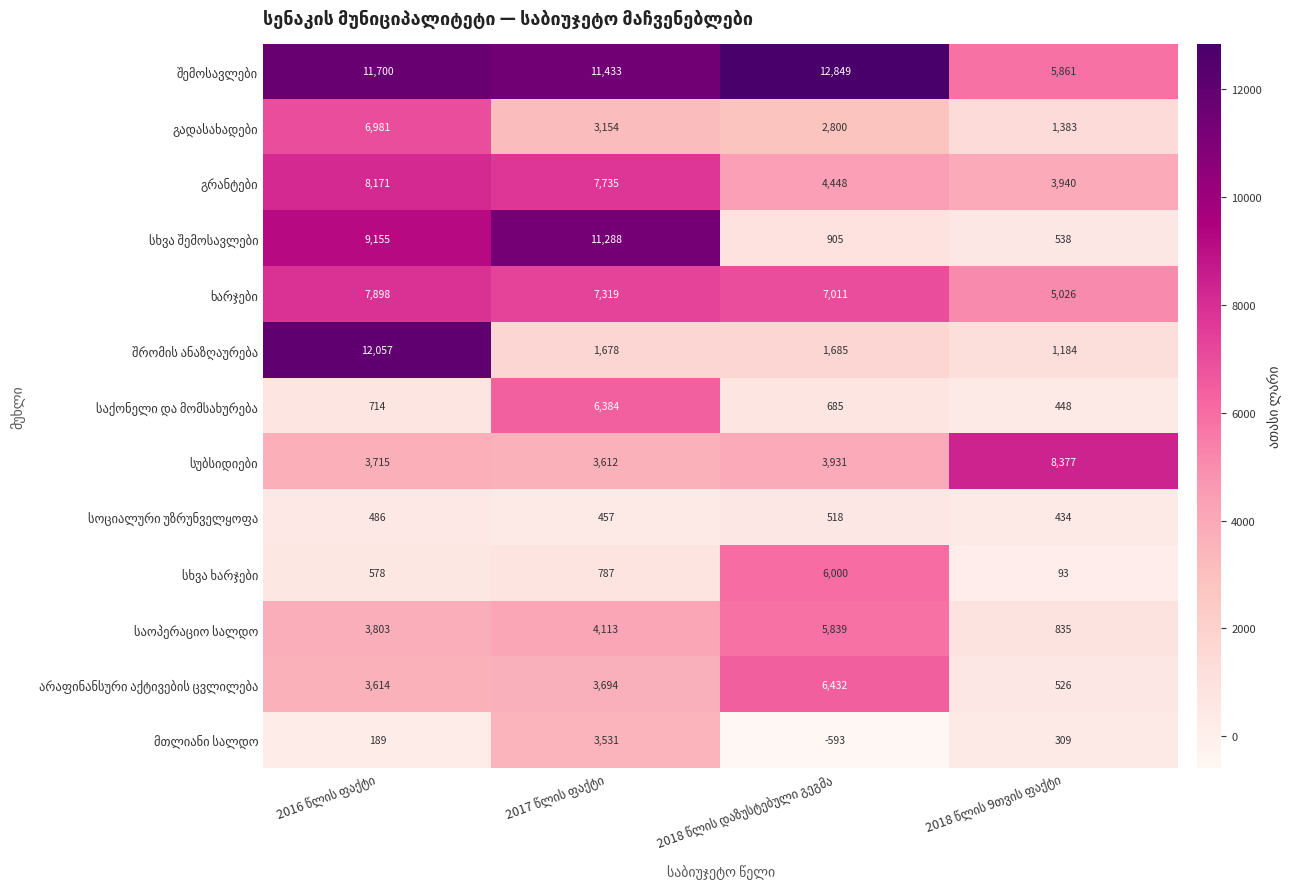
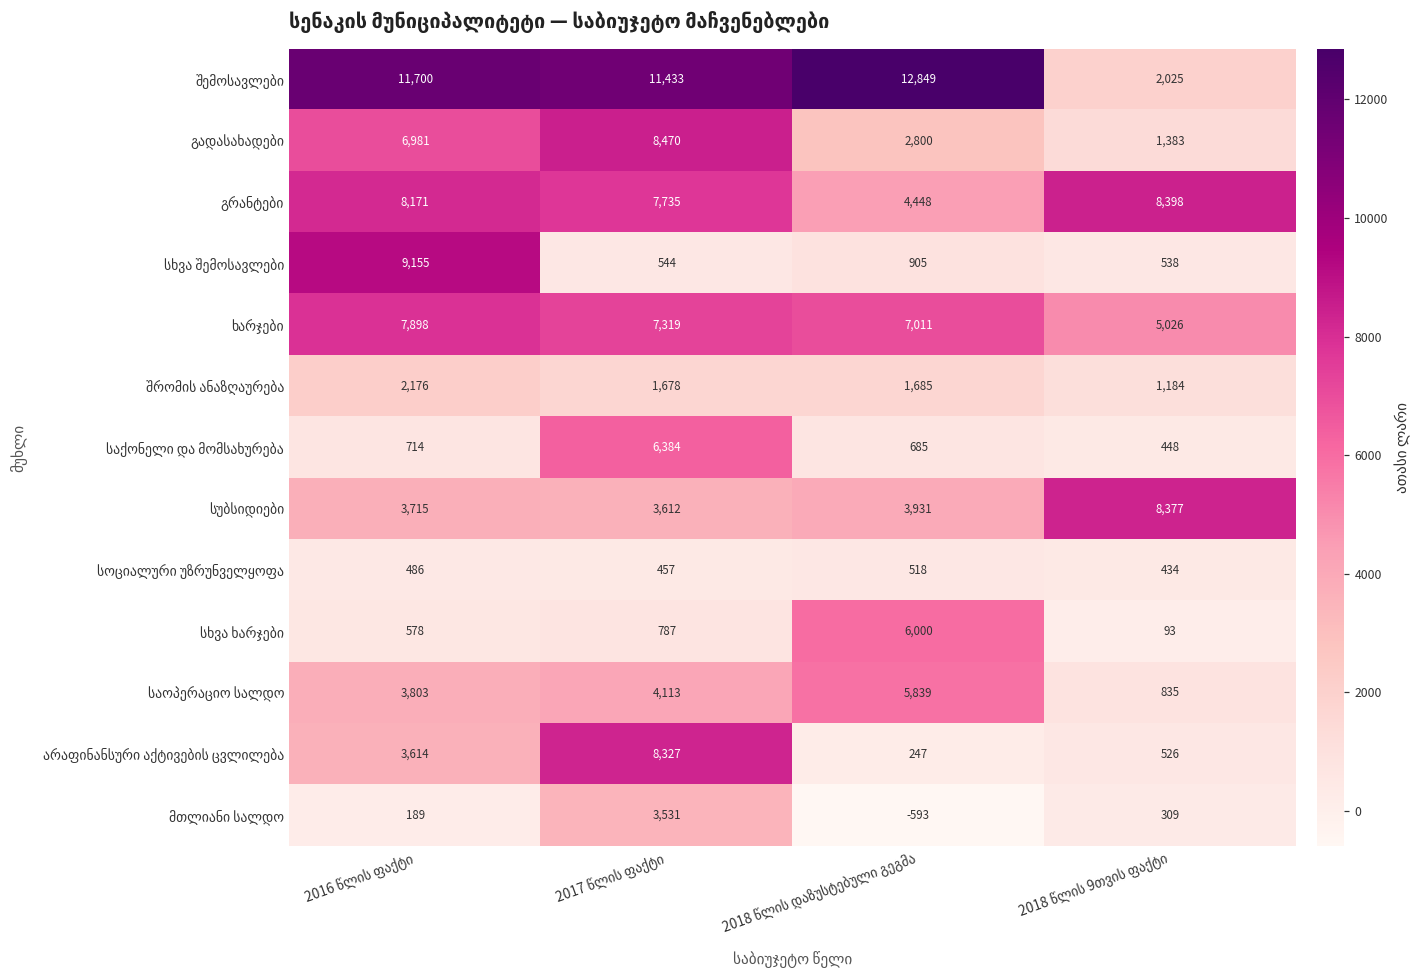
  {
    "შემოსავლები": {
      "2016 წლის ფაქტი": "11,700",
      "2017 წლის ფაქტი": "11,433",
      "2018 წლის დაზუსტებული გეგმა": "12,849",
-     "2018 წლის 9თვის ფაქტი": "5,861"
+     "2018 წლის 9თვის ფაქტი": "2,025"
    },
    "გადასახადები": {
      "2016 წლის ფაქტი": "6,981",
-     "2017 წლის ფაქტი": "3,154",
+     "2017 წლის ფაქტი": "8,470",
      "2018 წლის დაზუსტებული გეგმა": "2,800",
      "2018 წლის 9თვის ფაქტი": "1,383"
    },
    "გრანტები": {
      "2016 წლის ფაქტი": "8,171",
      "2017 წლის ფაქტი": "7,735",
      "2018 წლის დაზუსტებული გეგმა": "4,448",
-     "2018 წლის 9თვის ფაქტი": "3,940"
+     "2018 წლის 9თვის ფაქტი": "8,398"
    },
    "სხვა შემოსავლები": {
      "2016 წლის ფაქტი": "9,155",
-     "2017 წლის ფაქტი": "11,288",
+     "2017 წლის ფაქტი": "544",
      "2018 წლის დაზუსტებული გეგმა": "905",
      "2018 წლის 9თვის ფაქტი": "538"
    },
    "ხარჯები": {
      "2016 წლის ფაქტი": "7,898",
      "2017 წლის ფაქტი": "7,319",
      "2018 წლის დაზუსტებული გეგმა": "7,011",
      "2018 წლის 9თვის ფაქტი": "5,026"
    },
    "შრომის ანაზღაურება": {
-     "2016 წლის ფაქტი": "12,057",
+     "2016 წლის ფაქტი": "2,176",
      "2017 წლის ფაქტი": "1,678",
      "2018 წლის დაზუსტებული გეგმა": "1,685",
      "2018 წლის 9თვის ფაქტი": "1,184"
    },
    "საქონელი და მომსახურება": {
      "2016 წლის ფაქტი": "714",
      "2017 წლის ფაქტი": "6,384",
      "2018 წლის დაზუსტებული გეგმა": "685",
      "2018 წლის 9თვის ფაქტი": "448"
    },
    "სუბსიდიები": {
      "2016 წლის ფაქტი": "3,715",
      "2017 წლის ფაქტი": "3,612",
      "2018 წლის დაზუსტებული გეგმა": "3,931",
      "2018 წლის 9თვის ფაქტი": "8,377"
    },
    "სოციალური უზრუნველყოფა": {
      "2016 წლის ფაქტი": "486",
      "2017 წლის ფაქტი": "457",
      "2018 წლის დაზუსტებული გეგმა": "518",
      "2018 წლის 9თვის ფაქტი": "434"
    },
    "სხვა ხარჯები": {
      "2016 წლის ფაქტი": "578",
      "2017 წლის ფაქტი": "787",
      "2018 წლის დაზუსტებული გეგმა": "6,000",
      "2018 წლის 9თვის ფაქტი": "93"
    },
    "საოპერაციო სალდო": {
      "2016 წლის ფაქტი": "3,803",
      "2017 წლის ფაქტი": "4,113",
      "2018 წლის დაზუსტებული გეგმა": "5,839",
      "2018 წლის 9თვის ფაქტი": "835"
    },
    "არაფინანსური აქტივების ცვლილება": {
      "2016 წლის ფაქტი": "3,614",
-     "2017 წლის ფაქტი": "3,694",
-     "2018 წლის დაზუსტებული გეგმა": "6,432",
+     "2017 წლის ფაქტი": "8,327",
+     "2018 წლის დაზუსტებული გეგმა": "247",
      "2018 წლის 9თვის ფაქტი": "526"
    },
    "მთლიანი სალდო": {
      "2016 წლის ფაქტი": "189",
      "2017 წლის ფაქტი": "3,531",
      "2018 წლის დაზუსტებული გეგმა": "-593",
      "2018 წლის 9თვის ფაქტი": "309"
    }
  }
